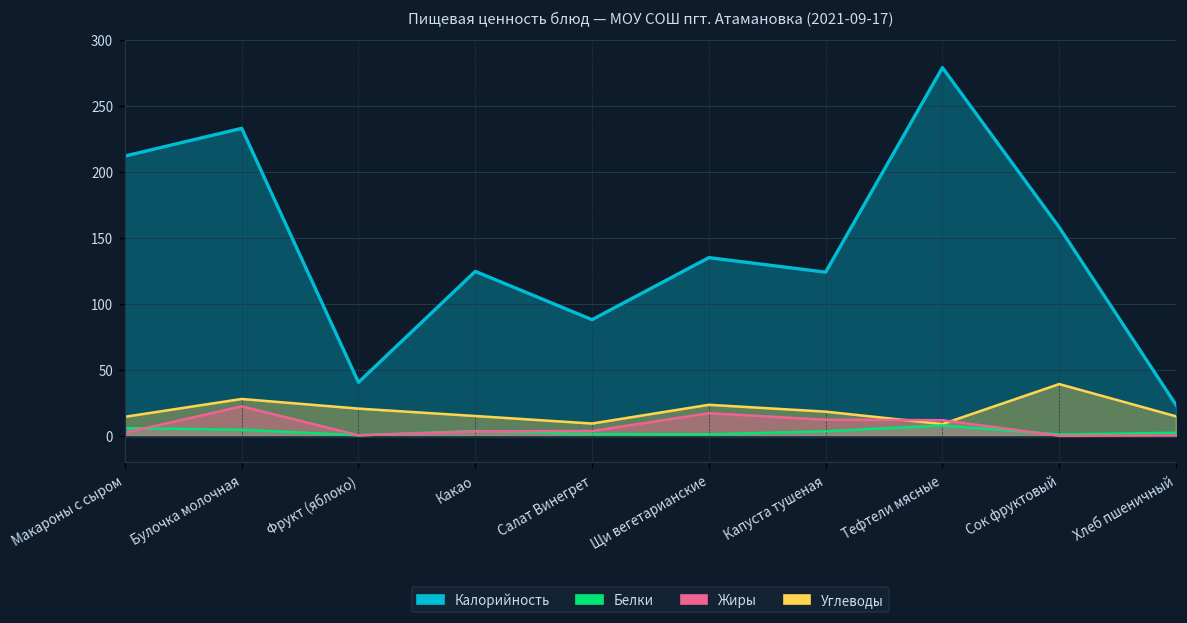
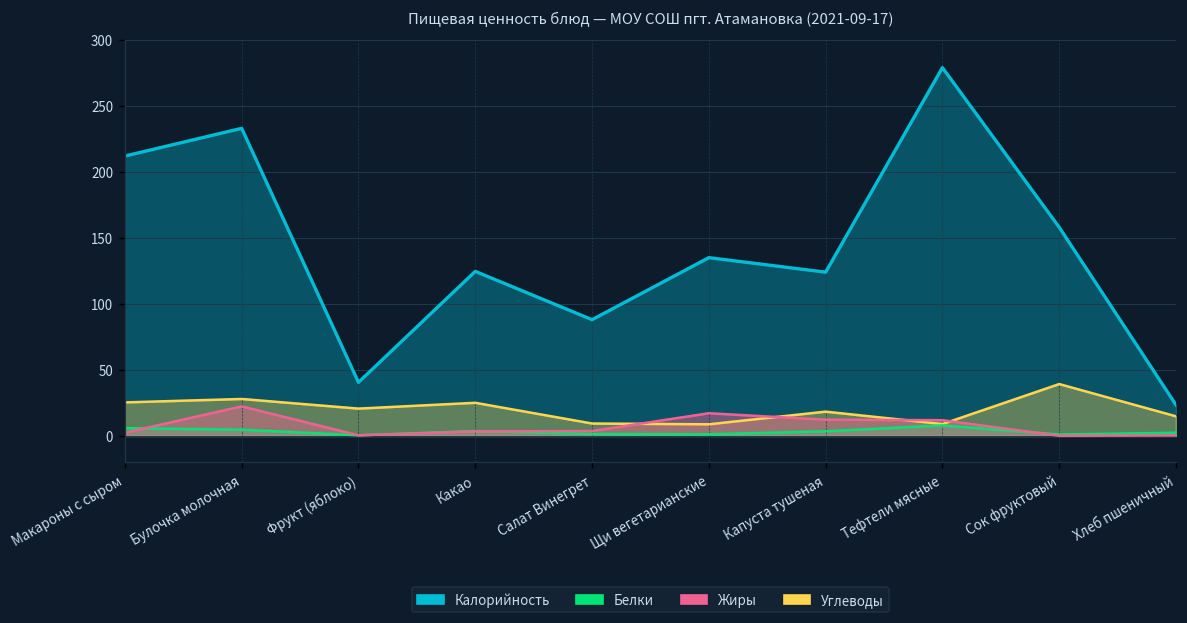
  {
    "Калорийность": {
      "Макароны с сыром": 212,
      "Булочка молочная": 233,
      "Фрукт (яблоко)": 41,
      "Какао": 125,
      "Салат Винегрет": 88,
      "Щи вегетарианские": 135,
      "Капуста тушеная": 124,
      "Тефтели мясные": 279,
      "Сок фруктовый": 158,
      "Хлеб пшеничный": 23
    },
    "Углеводы": {
-     "Макароны с сыром": 14,
+     "Макароны с сыром": 25,
      "Булочка молочная": 28,
      "Фрукт (яблоко)": 21,
-     "Какао": 15,
+     "Какао": 25,
      "Салат Винегрет": 9,
-     "Щи вегетарианские": 24,
+     "Щи вегетарианские": 9,
      "Капуста тушеная": 18,
      "Сок фруктовый": 39,
      "Хлеб пшеничный": 15
    },
    "Белки": {
      "Макароны с сыром": 6,
      "Булочка молочная": 5,
      "Щи вегетарианские": 1,
      "Капуста тушеная": 3
    },
    "Жиры": {
      "Макароны с сыром": 2,
      "Булочка молочная": 22,
      "Щи вегетарианские": 17,
      "Капуста тушеная": 12,
      "Тефтели мясные": 12
    }
  }
